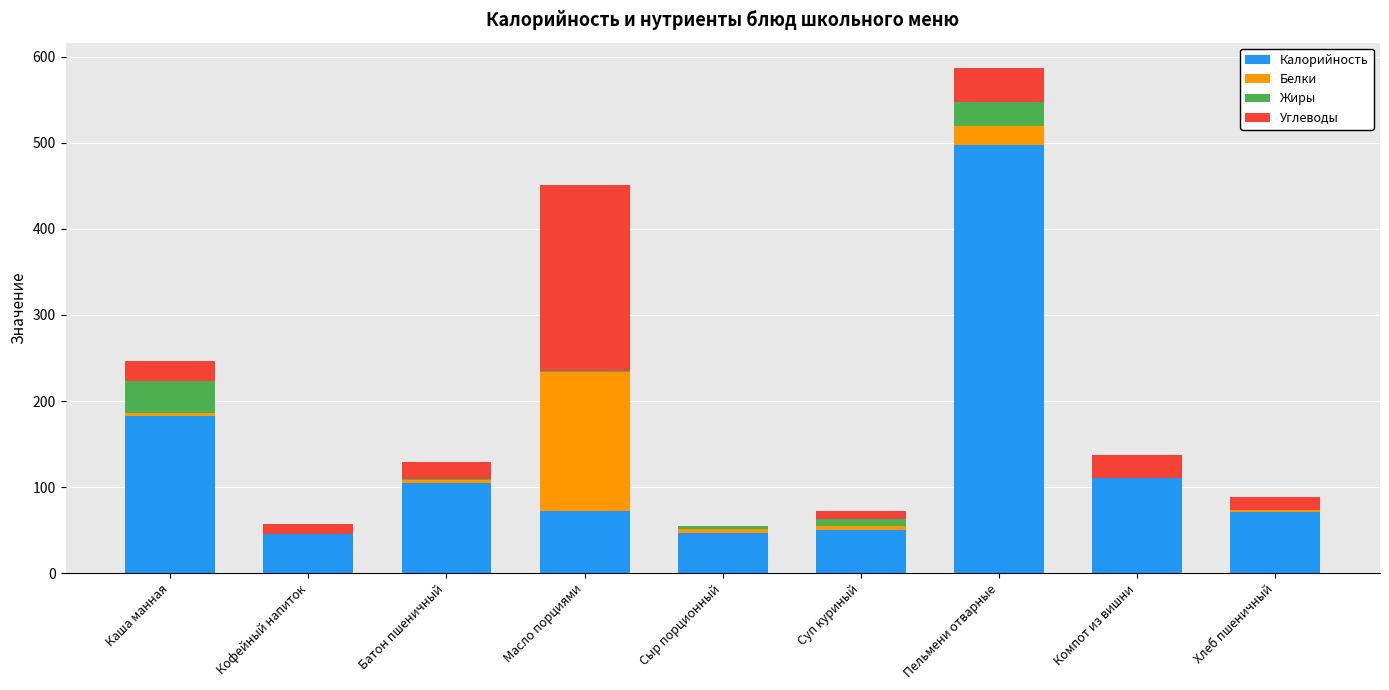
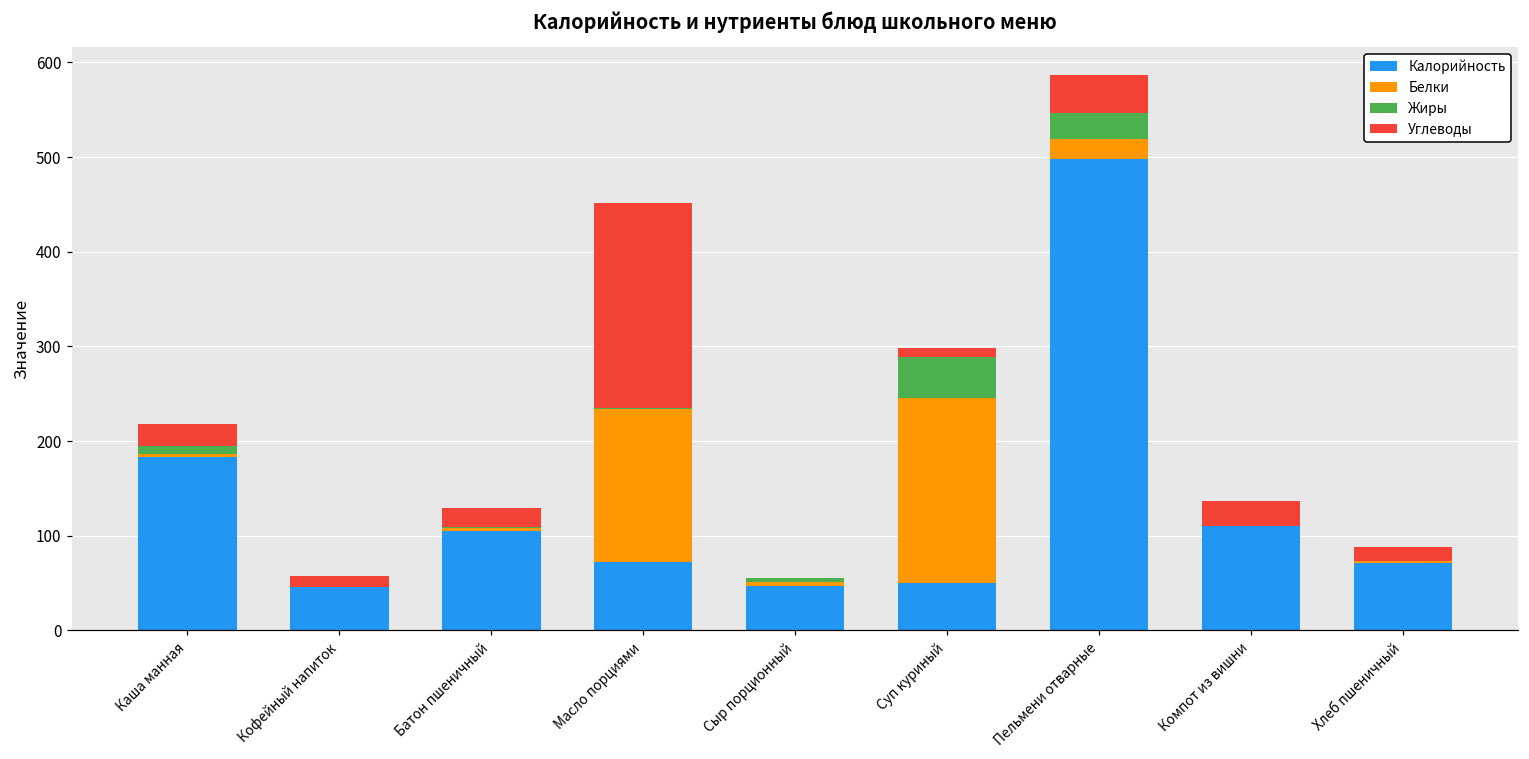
  {
    "Калорийность": {
      "Каша манная": 180,
      "Кофейный напиток": 50,
      "Батон пшеничный": 110,
      "Масло порциями": 70,
      "Сыр порционный": 50,
      "Суп куриный": 50,
      "Пельмени отварные": 500,
      "Компот из вишни": 110,
      "Хлеб пшеничный": 70
    },
    "Белки": {
      "Каша манная": 0,
      "Кофейный напиток": 0,
      "Батон пшеничный": 0,
      "Масло порциями": 160,
      "Сыр порционный": 0,
-     "Суп куриный": 10,
+     "Суп куриный": 200,
      "Пельмени отварные": 20,
      "Компот из вишни": 0
    },
    "Жиры": {
-     "Каша манная": 40,
+     "Каша манная": 10,
      "Кофейный напиток": 0,
      "Сыр порционный": 0,
-     "Суп куриный": 10,
+     "Суп куриный": 40,
      "Пельмени отварные": 30,
      "Компот из вишни": 0,
      "Хлеб пшеничный": 0
    },
    "Углеводы": {
      "Каша манная": 20,
      "Кофейный напиток": 10,
      "Батон пшеничный": 20,
      "Масло порциями": 220,
      "Сыр порционный": 0,
      "Суп куриный": 10,
      "Пельмени отварные": 40,
      "Компот из вишни": 30,
      "Хлеб пшеничный": 20
    }
  }
